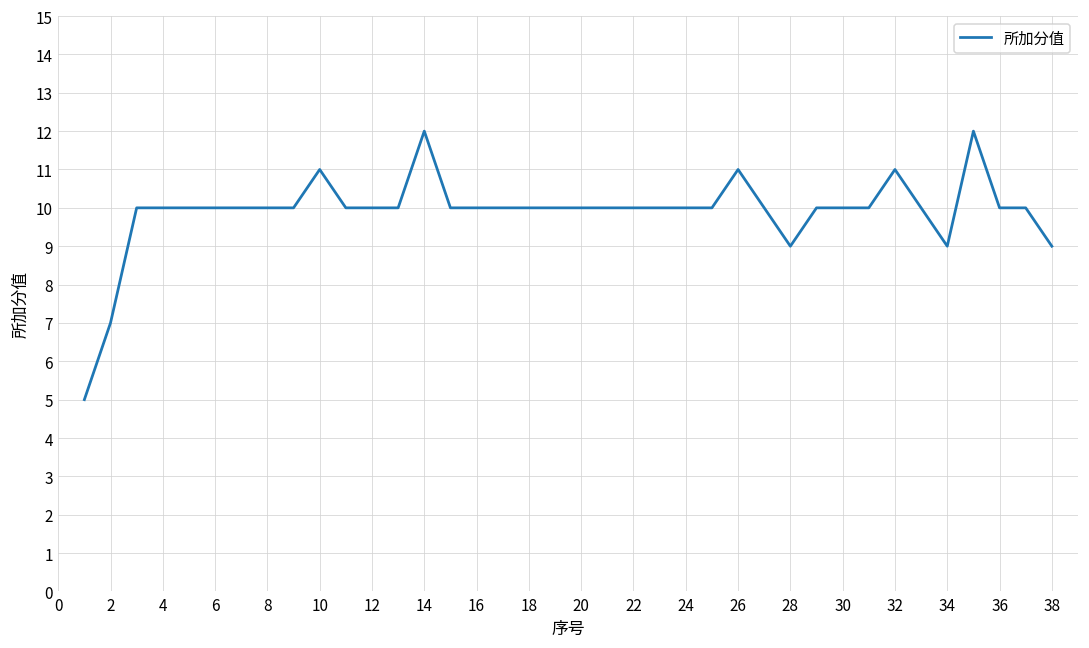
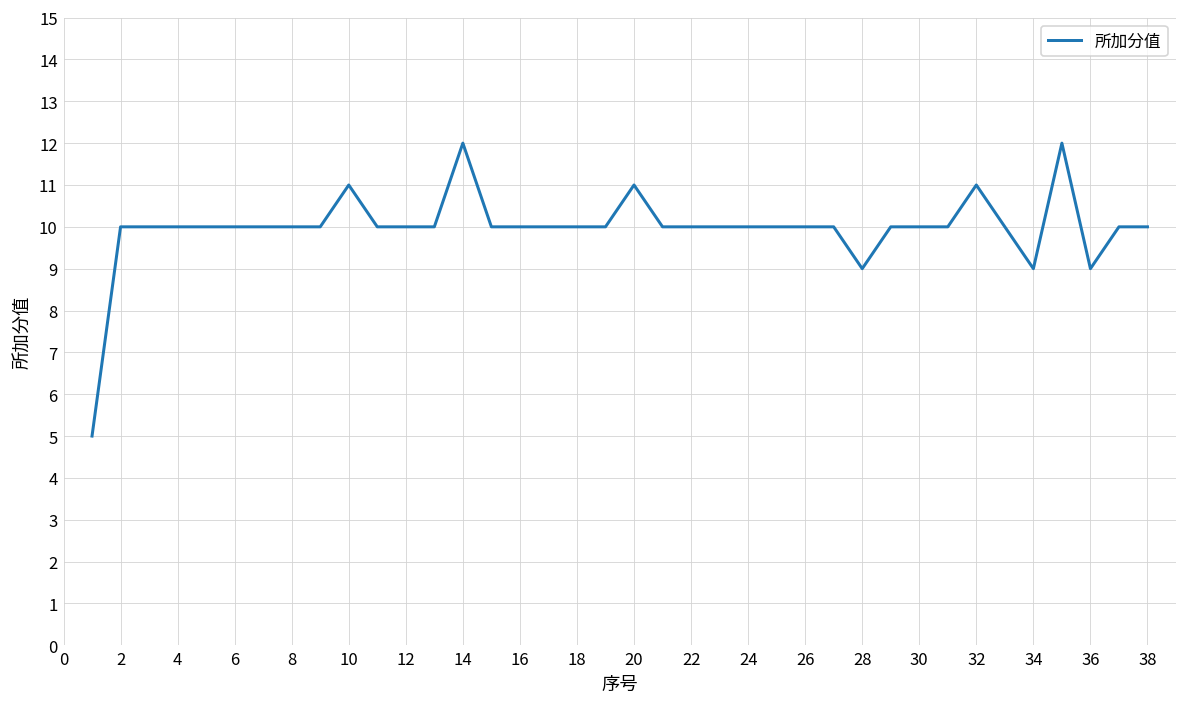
  {
-   "2": 7,
+   "2": 10,
    "4": 10,
    "6": 10,
    "8": 10,
    "10": 11,
    "12": 10,
    "14": 12,
    "16": 10,
    "18": 10,
-   "20": 10,
+   "20": 11,
    "22": 10,
    "24": 10,
-   "26": 11,
+   "26": 10,
    "28": 9,
    "30": 10,
    "32": 11,
    "34": 9,
-   "36": 10,
-   "38": 9
+   "36": 9,
+   "38": 10
  }
